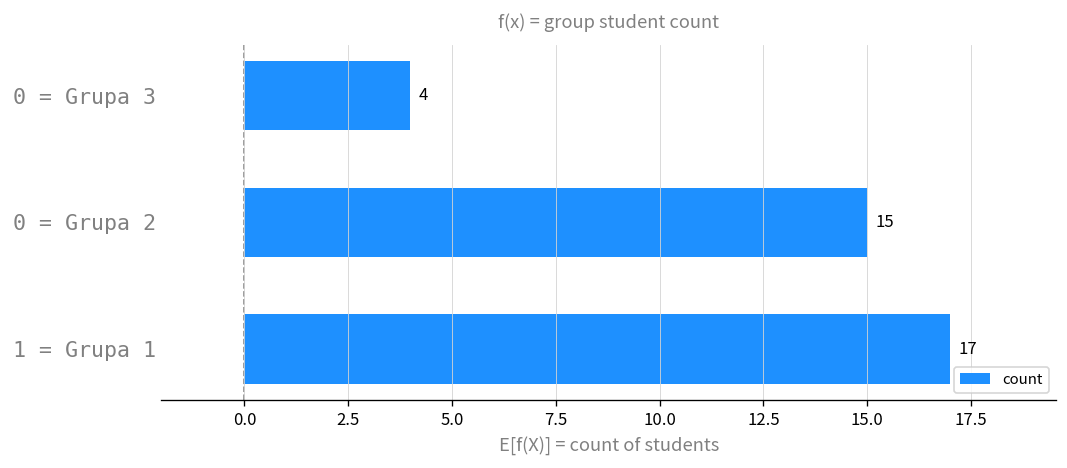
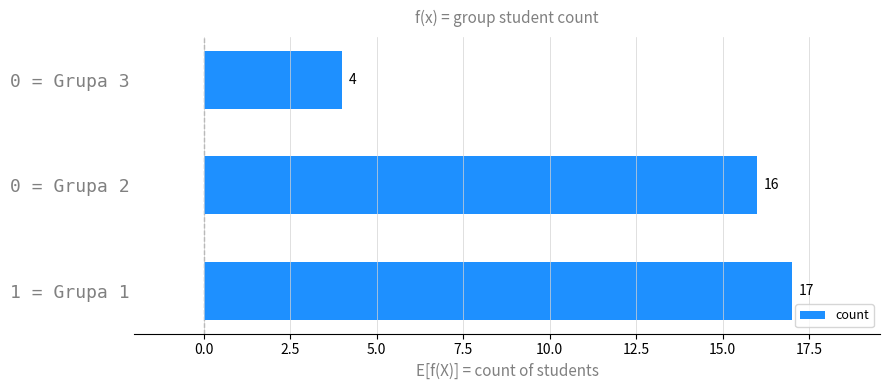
  {
    "0 = Grupa 3": 4,
-   "0 = Grupa 2": 15,
+   "0 = Grupa 2": 16,
    "1 = Grupa 1": 17
  }
